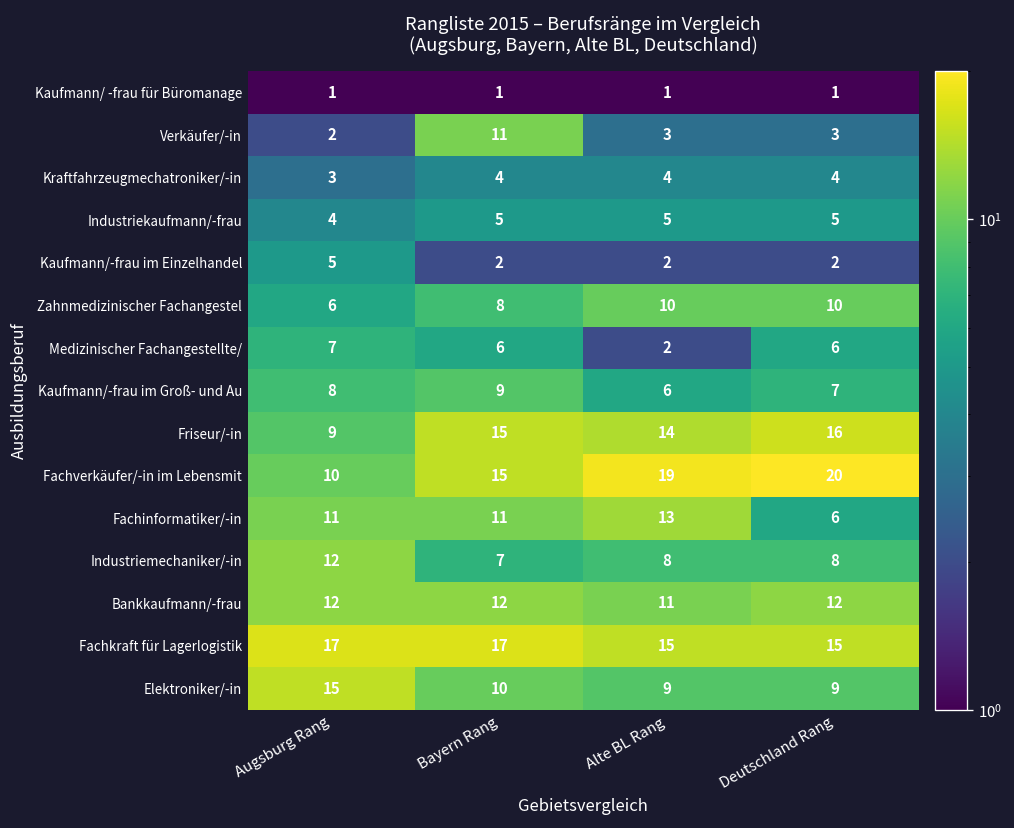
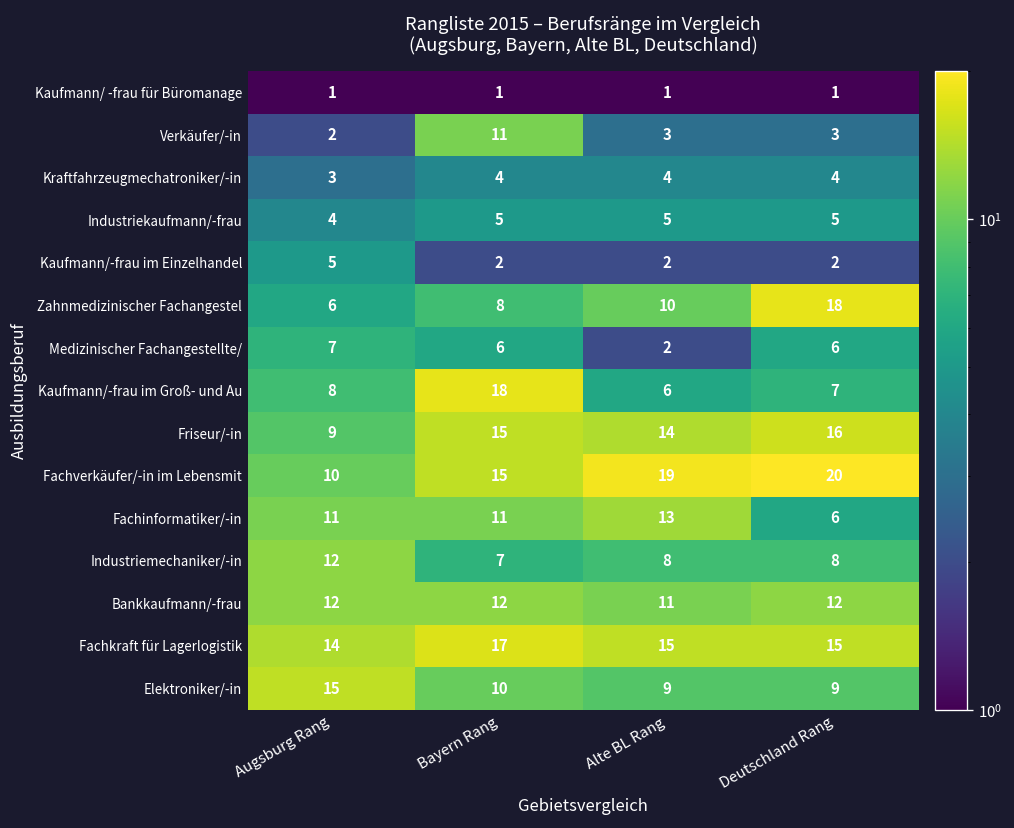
  {
    "Kaufmann/ -frau für Büromanage": {
      "Augsburg Rang": 1,
      "Bayern Rang": 1,
      "Alte BL Rang": 1,
      "Deutschland Rang": 1
    },
    "Verkäufer/-in": {
      "Augsburg Rang": 2,
      "Bayern Rang": 11,
      "Alte BL Rang": 3,
      "Deutschland Rang": 3
    },
    "Kraftfahrzeugmechatroniker/-in": {
      "Augsburg Rang": 3,
      "Bayern Rang": 4,
      "Alte BL Rang": 4,
      "Deutschland Rang": 4
    },
    "Industriekaufmann/-frau": {
      "Augsburg Rang": 4,
      "Bayern Rang": 5,
      "Alte BL Rang": 5,
      "Deutschland Rang": 5
    },
    "Kaufmann/-frau im Einzelhandel": {
      "Augsburg Rang": 5,
      "Bayern Rang": 2,
      "Alte BL Rang": 2,
      "Deutschland Rang": 2
    },
    "Zahnmedizinischer Fachangestel": {
      "Augsburg Rang": 6,
      "Bayern Rang": 8,
      "Alte BL Rang": 10,
-     "Deutschland Rang": 10
+     "Deutschland Rang": 18
    },
    "Medizinischer Fachangestellte/": {
      "Augsburg Rang": 7,
      "Bayern Rang": 6,
      "Alte BL Rang": 2,
      "Deutschland Rang": 6
    },
    "Kaufmann/-frau im Groß- und Au": {
      "Augsburg Rang": 8,
-     "Bayern Rang": 9,
+     "Bayern Rang": 18,
      "Alte BL Rang": 6,
      "Deutschland Rang": 7
    },
    "Friseur/-in": {
      "Augsburg Rang": 9,
      "Bayern Rang": 15,
      "Alte BL Rang": 14,
      "Deutschland Rang": 16
    },
    "Fachverkäufer/-in im Lebensmit": {
      "Augsburg Rang": 10,
      "Bayern Rang": 15,
      "Alte BL Rang": 19,
      "Deutschland Rang": 20
    },
    "Fachinformatiker/-in": {
      "Augsburg Rang": 11,
      "Bayern Rang": 11,
      "Alte BL Rang": 13,
      "Deutschland Rang": 6
    },
    "Industriemechaniker/-in": {
      "Augsburg Rang": 12,
      "Bayern Rang": 7,
      "Alte BL Rang": 8,
      "Deutschland Rang": 8
    },
    "Bankkaufmann/-frau": {
      "Augsburg Rang": 12,
      "Bayern Rang": 12,
      "Alte BL Rang": 11,
      "Deutschland Rang": 12
    },
    "Fachkraft für Lagerlogistik": {
-     "Augsburg Rang": 17,
+     "Augsburg Rang": 14,
      "Bayern Rang": 17,
      "Alte BL Rang": 15,
      "Deutschland Rang": 15
    },
    "Elektroniker/-in": {
      "Augsburg Rang": 15,
      "Bayern Rang": 10,
      "Alte BL Rang": 9,
      "Deutschland Rang": 9
    }
  }
